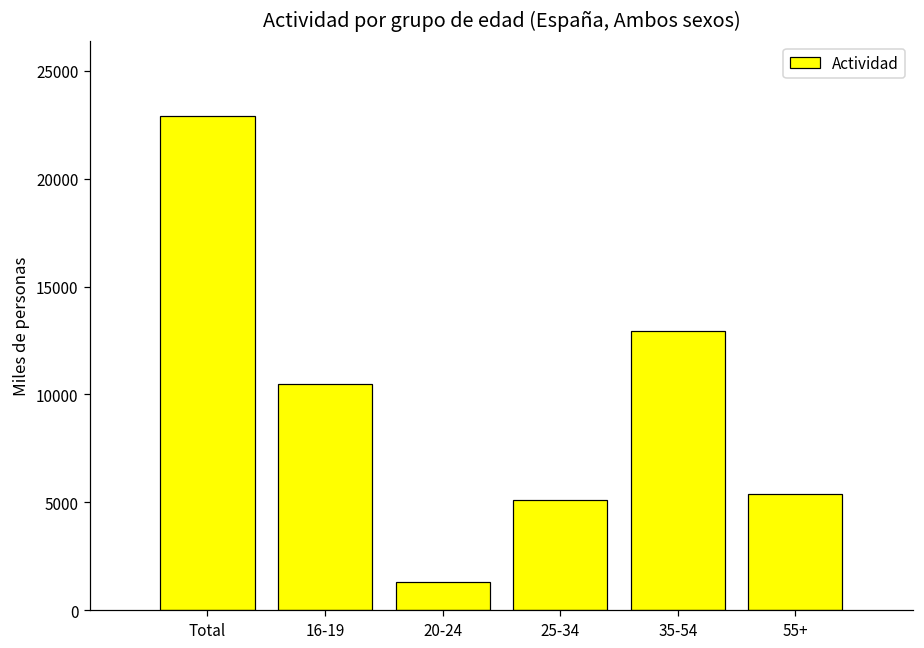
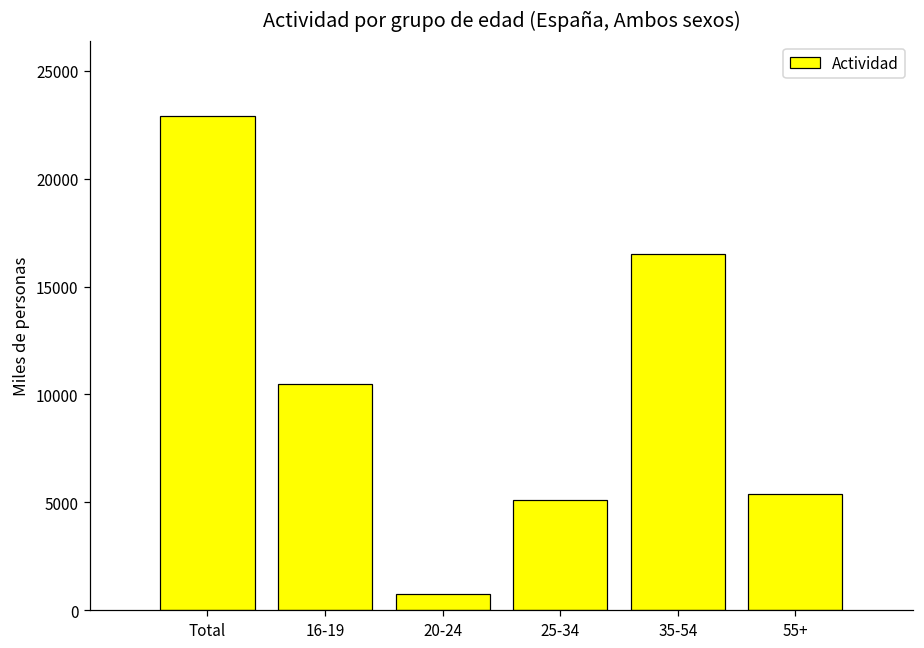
  {
    "Total": 22900,
    "16-19": 10500,
-   "20-24": 1300,
+   "20-24": 700,
    "25-34": 5100,
-   "35-54": 12900,
+   "35-54": 16500,
    "55+": 5400
  }
